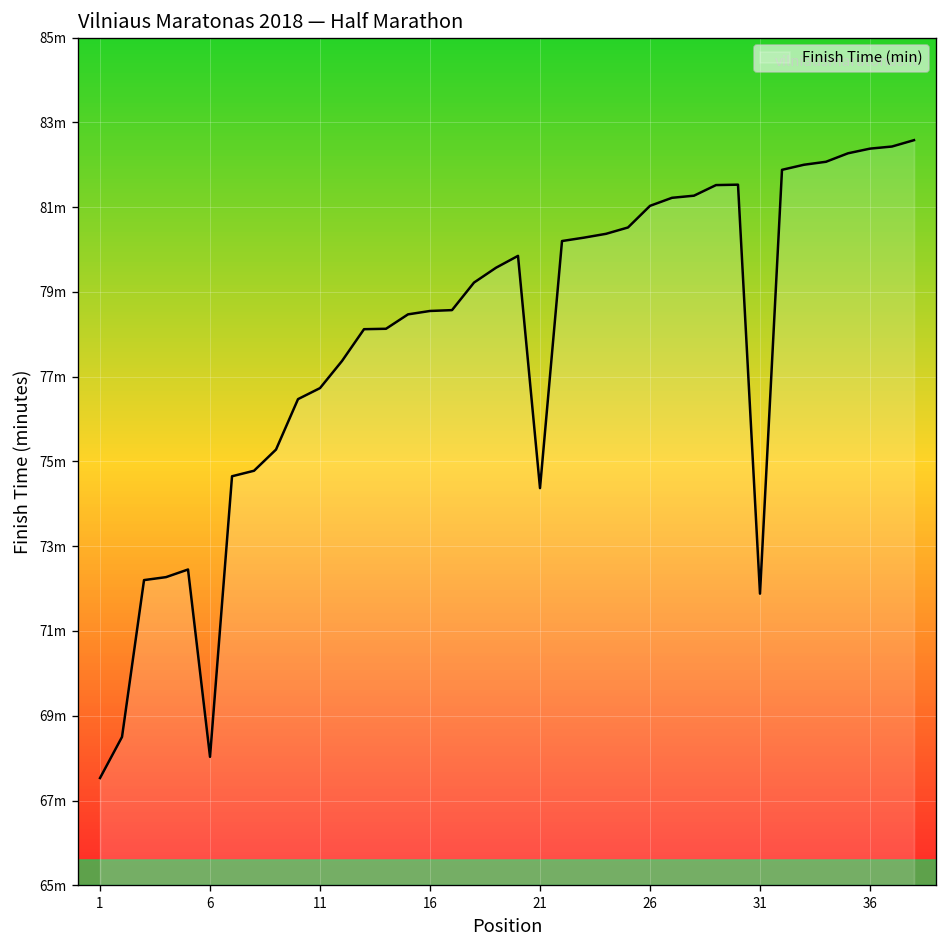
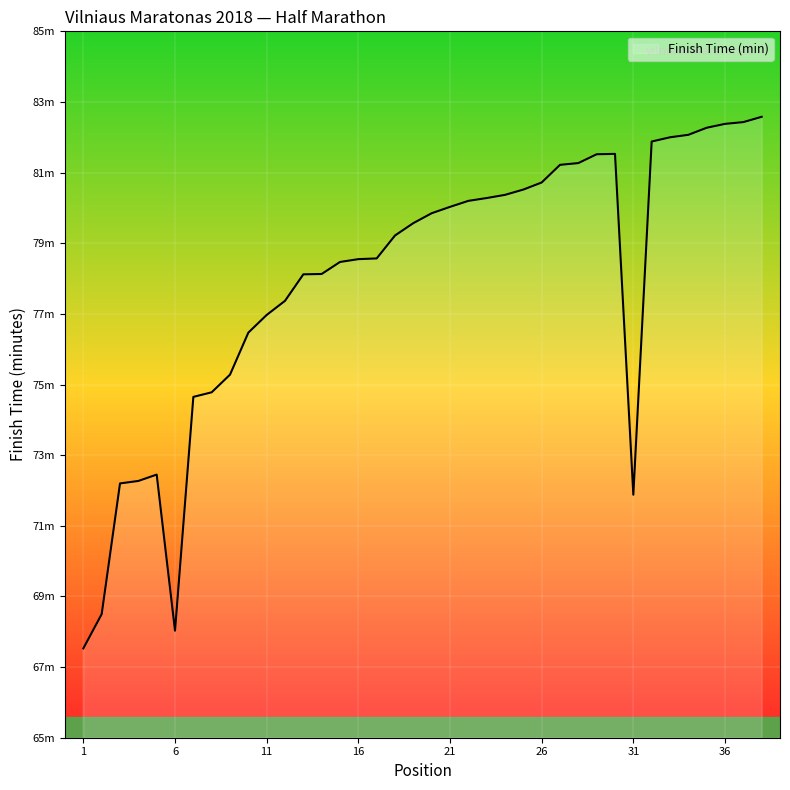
  {
    "1": "67.5m",
    "6": "68.0m",
-   "11": "76.7m",
+   "11": "77.0m",
    "16": "78.6m",
-   "21": "74.4m",
-   "26": "81.0m",
+   "21": "80.0m",
+   "26": "80.7m",
    "31": "71.9m",
    "36": "82.4m"
  }
